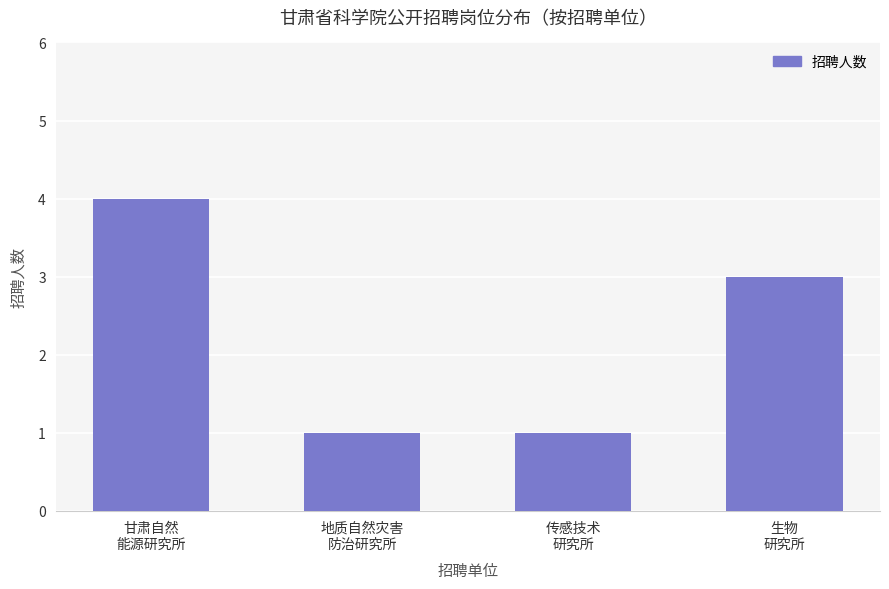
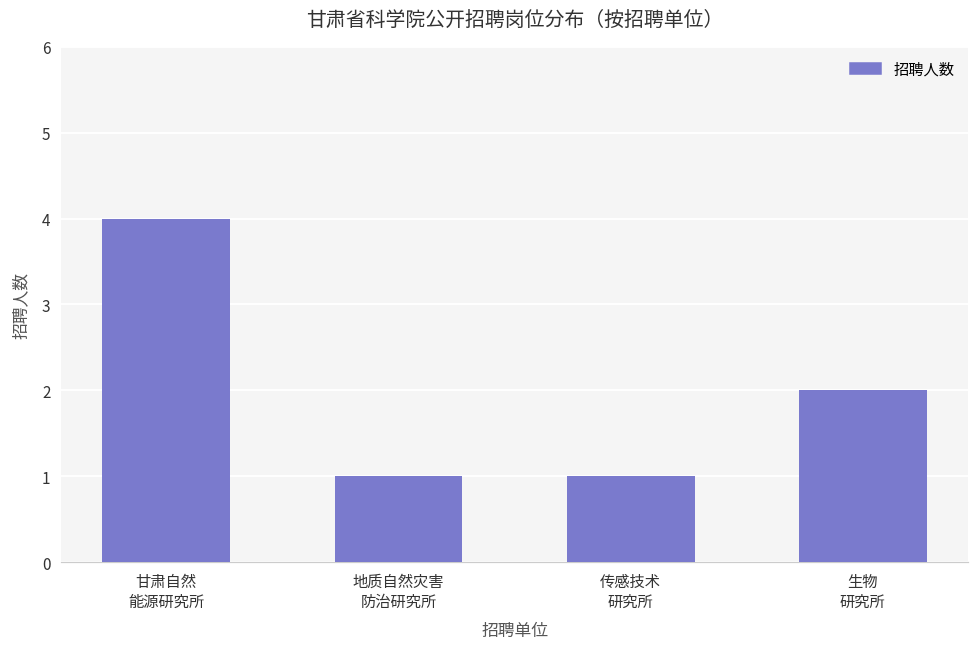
  {
    "甘肃自然 能源研究所": 4,
    "地质自然灾害 防治研究所": 1,
    "传感技术 研究所": 1,
-   "生物 研究所": 3
+   "生物 研究所": 2
  }
